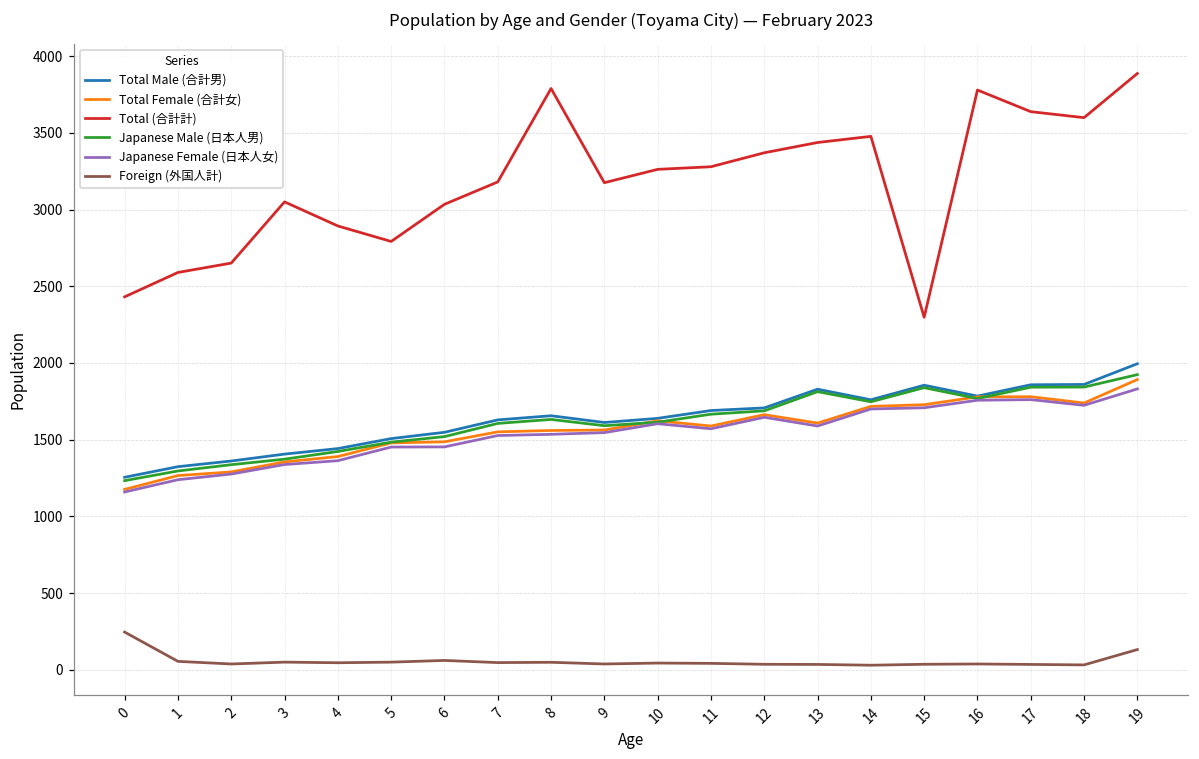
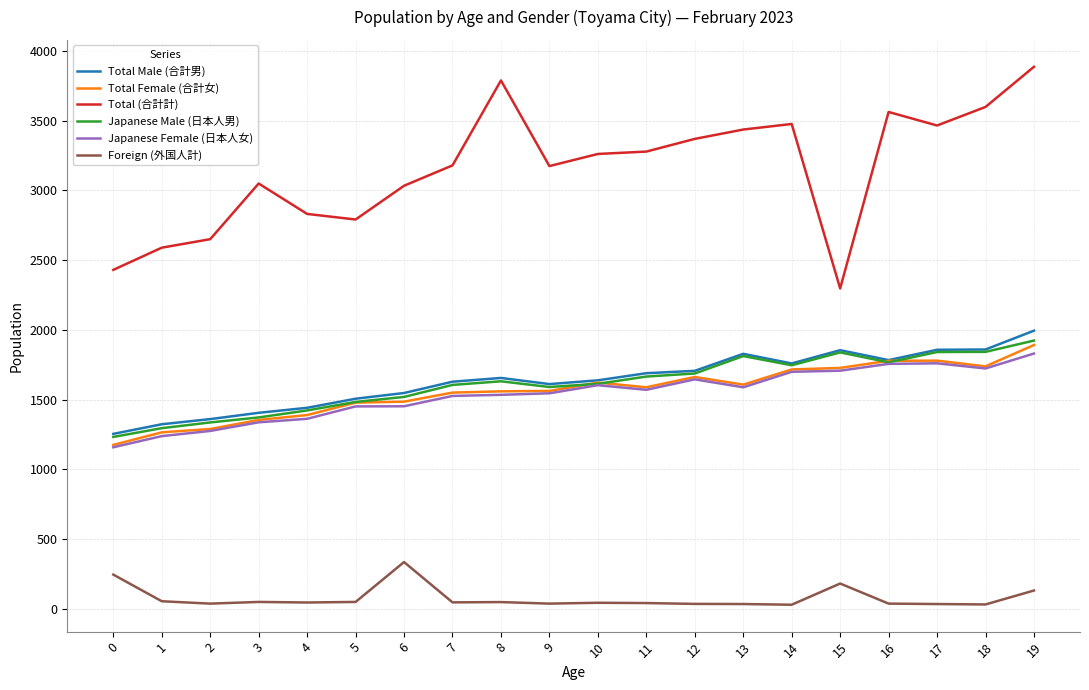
  {
    "Total Male (合計男)": {
      "0": 1260,
      "1": 1320,
      "2": 1360,
      "3": 1410,
      "4": 1440,
      "5": 1510,
      "6": 1550,
      "7": 1630,
      "8": 1660,
      "9": 1610,
      "11": 1690,
      "12": 1710,
      "19": 2000
    },
    "Total Female (合計女)": {
      "1": 1270,
      "4": 1390,
      "6": 1490,
      "7": 1550,
      "8": 1560,
      "13": 1610,
      "15": 1730,
      "17": 1780,
      "19": 1890
    },
    "Total (合計計)": {
      "0": 2430,
      "1": 2590,
      "2": 2650,
      "3": 3050,
-     "4": 2890,
+     "4": 2830,
      "5": 2790,
      "6": 3030,
      "7": 3180,
      "8": 3790,
      "9": 3180,
      "10": 3260,
      "11": 3280,
      "12": 3370,
      "13": 3440,
      "14": 3480,
      "15": 2300,
-     "16": 3780,
-     "17": 3640,
+     "16": 3560,
+     "17": 3470,
      "18": 3600,
      "19": 3890
    },
    "Japanese Male (日本人男)": {
      "0": 1230,
      "1": 1300,
      "2": 1340,
      "4": 1420,
      "6": 1520,
      "7": 1610,
      "8": 1630,
      "9": 1590,
      "11": 1670,
      "12": 1690,
      "19": 1920
    },
    "Japanese Female (日本人女)": {
      "1": 1240,
      "4": 1360,
      "5": 1450,
      "6": 1450,
      "7": 1530,
      "8": 1540,
      "13": 1590,
      "15": 1710,
      "17": 1760,
      "19": 1830
    },
    "Foreign (外国人計)": {
      "0": 250,
      "1": 60,
      "2": 40,
      "3": 50,
      "4": 50,
      "5": 50,
-     "6": 60,
+     "6": 340,
      "7": 50,
      "8": 50,
      "9": 40,
      "10": 40,
      "11": 40,
      "12": 40,
      "13": 40,
      "14": 30,
-     "15": 40,
+     "15": 180,
      "16": 40,
      "17": 40,
      "18": 30,
      "19": 130
    }
  }
